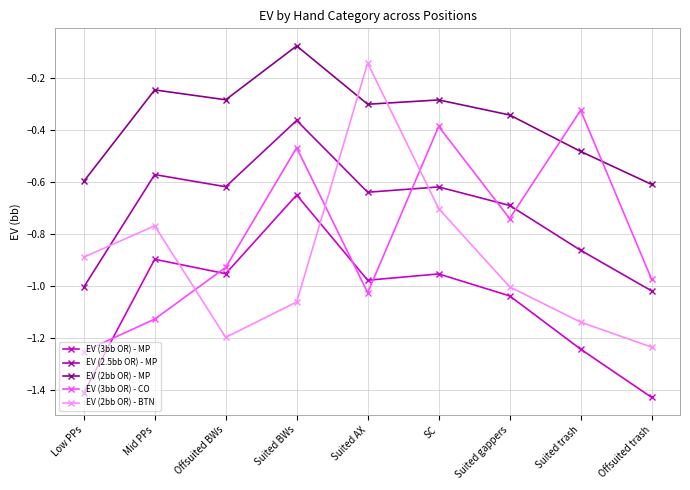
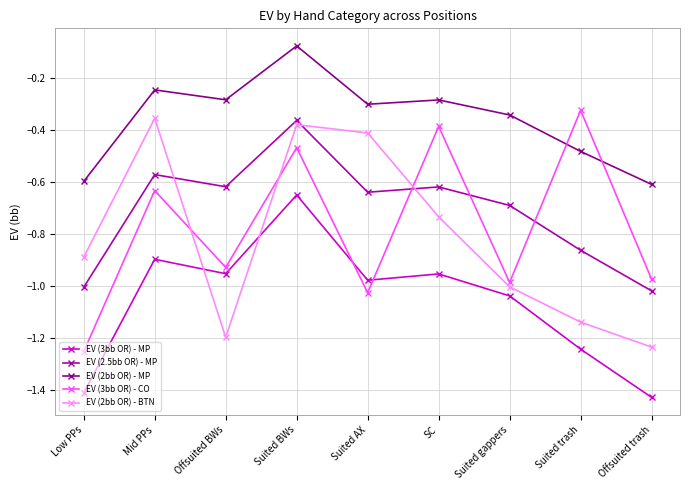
  {
    "EV (3bb OR) - CO": {
-     "Mid PPs": -1.13,
+     "Mid PPs": -0.63,
      "Offsuited BWs": -0.93,
      "Suited BWs": -0.47,
      "Suited AX": -1.03,
      "SC": -0.39,
-     "Suited gappers": -0.74,
+     "Suited gappers": -0.99,
      "Suited trash": -0.32,
      "Offsuited trash": -0.97
    },
    "EV (2bb OR) - BTN": {
      "Low PPs": -0.89,
-     "Mid PPs": -0.77,
+     "Mid PPs": -0.35,
      "Offsuited BWs": -1.20,
-     "Suited BWs": -1.06,
-     "Suited AX": -0.14,
-     "SC": -0.70,
+     "Suited BWs": -0.38,
+     "Suited AX": -0.41,
+     "SC": -0.73,
      "Suited gappers": -1.00,
      "Suited trash": -1.14,
      "Offsuited trash": -1.23
    }
  }
